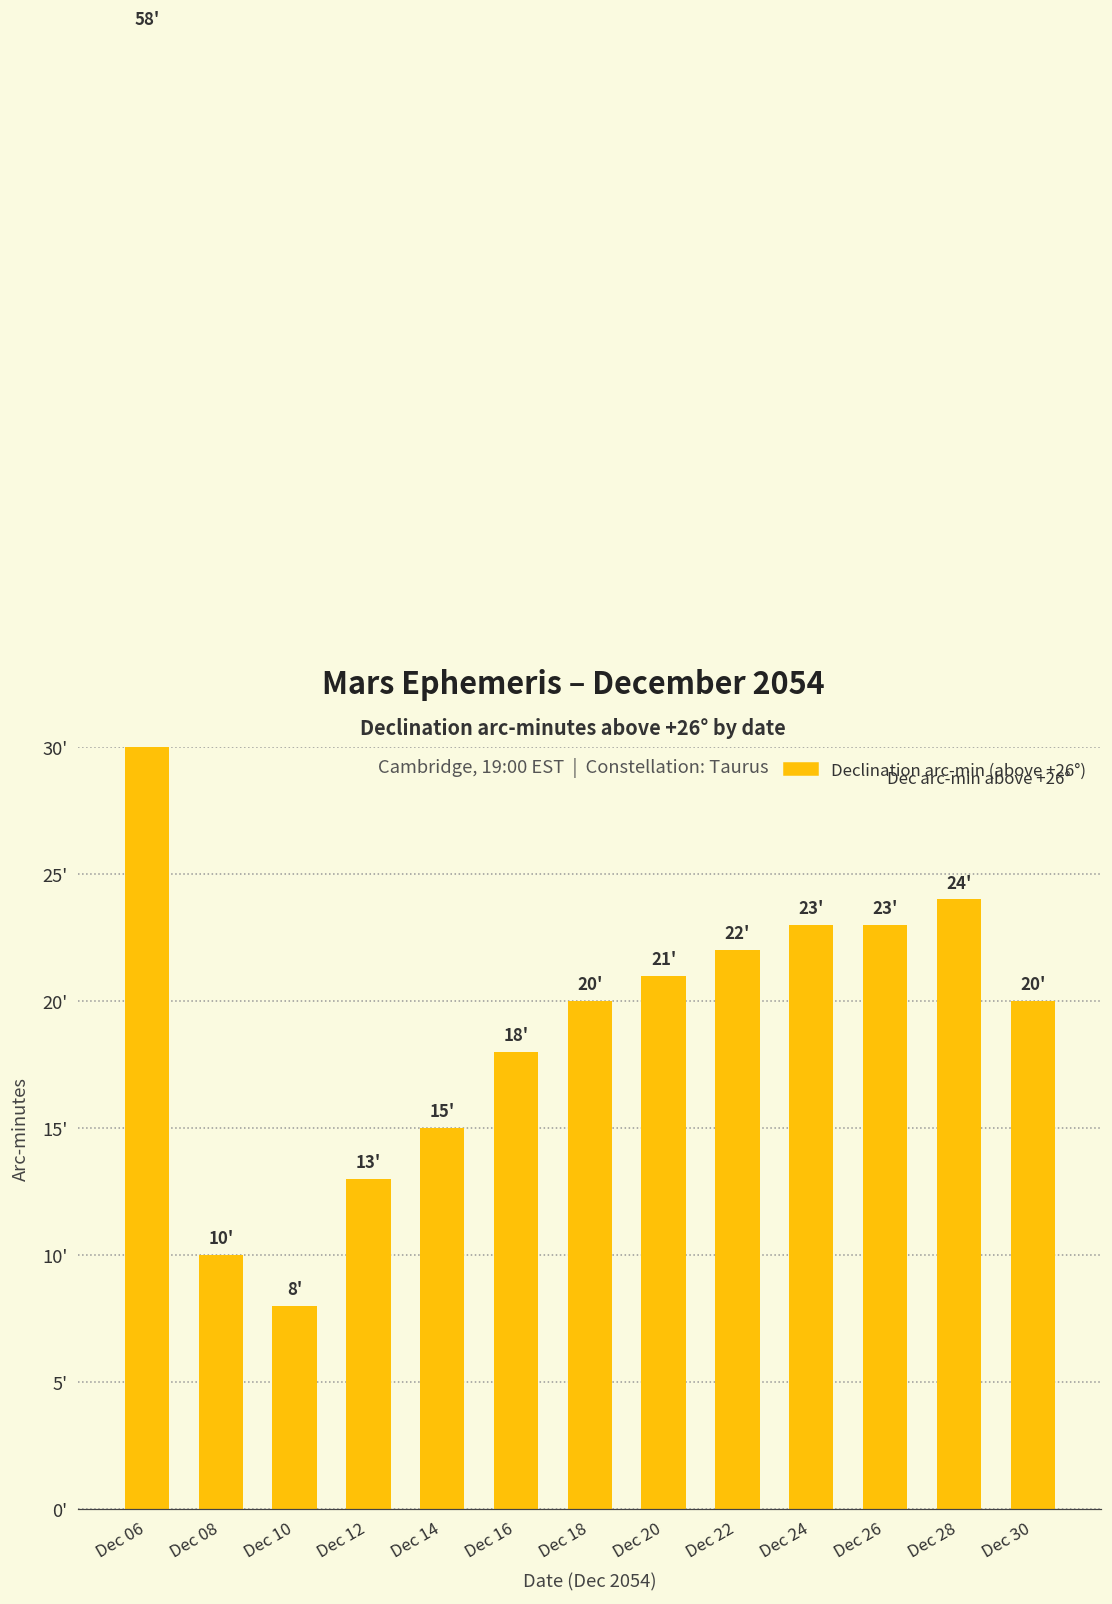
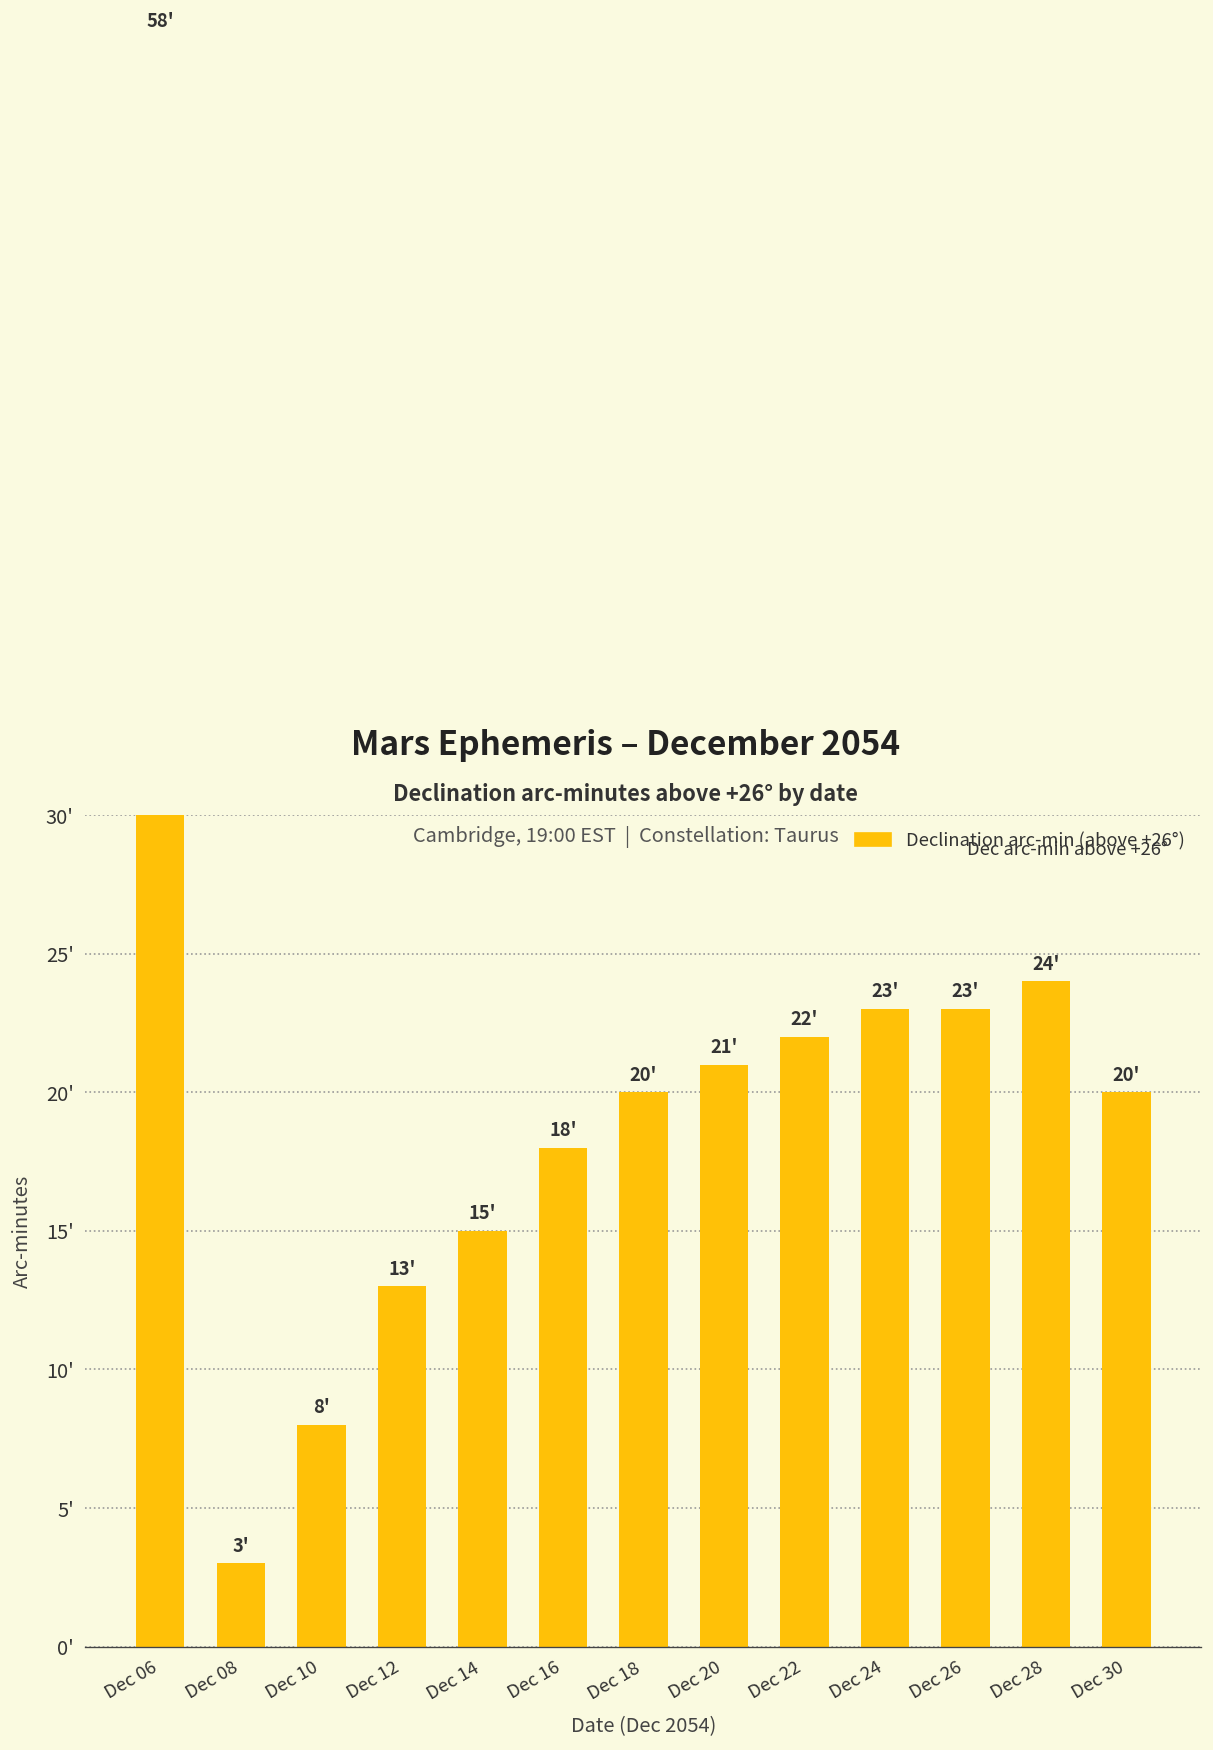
  {
-   "Dec 08": "10'",
+   "Dec 08": "3'",
    "Dec 10": "8'",
    "Dec 12": "13'",
    "Dec 14": "15'",
    "Dec 16": "18'",
    "Dec 18": "20'",
    "Dec 20": "21'",
    "Dec 22": "22'",
    "Dec 24": "23'",
    "Dec 26": "23'",
    "Dec 28": "24'",
    "Dec 30": "20'"
  }
